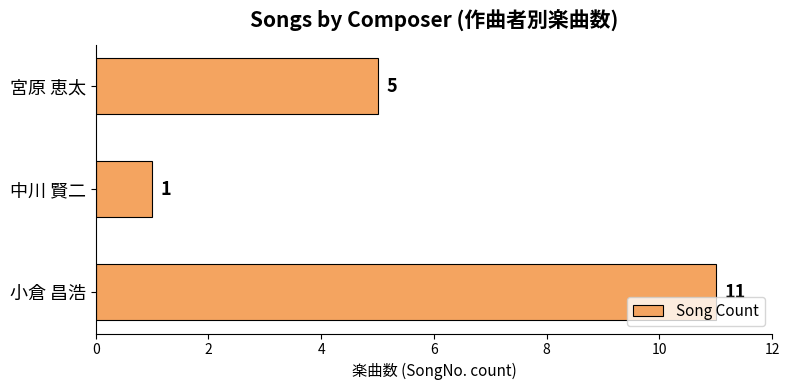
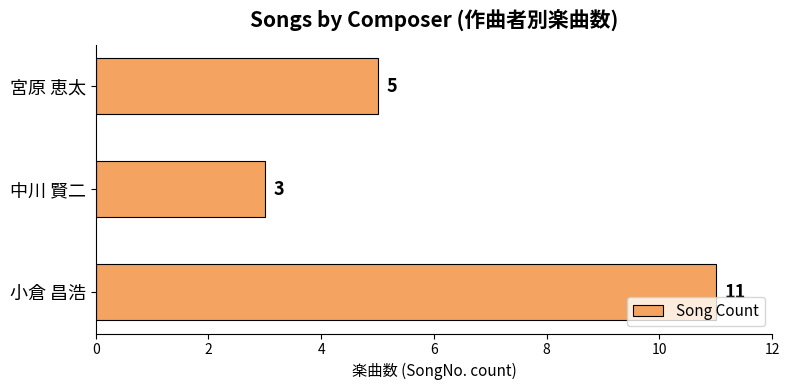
  {
    "宮原 恵太": 5,
-   "中川 賢二": 1
+   "中川 賢二": 3
  }
